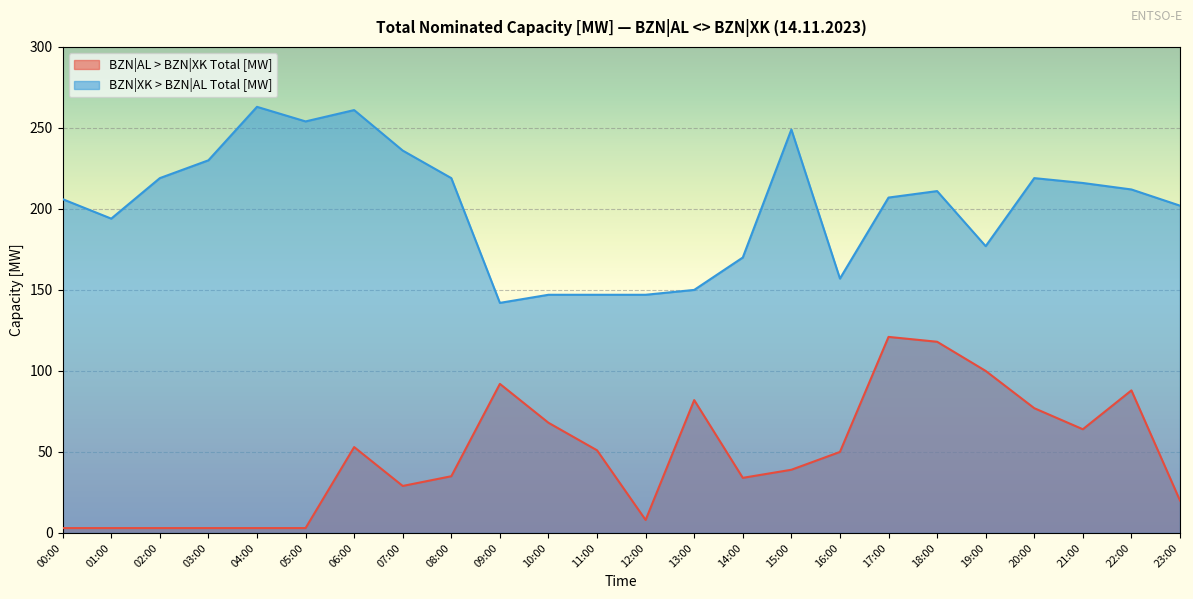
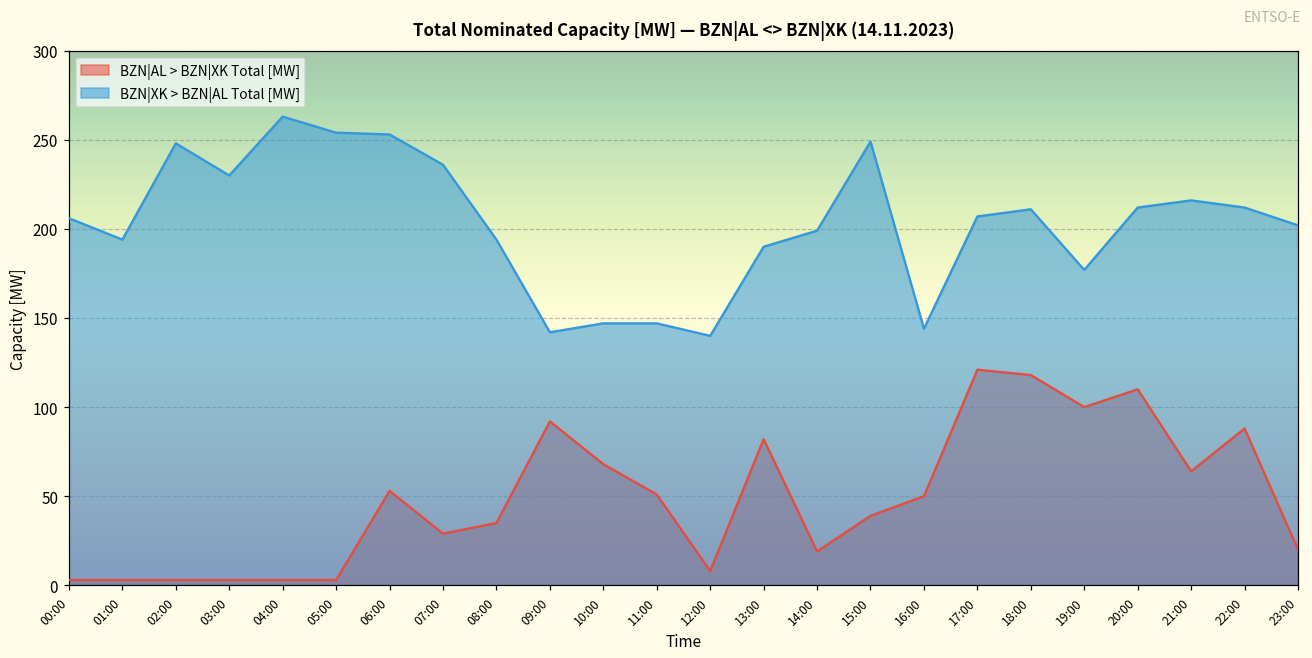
  {
    "BZN|AL > BZN|XK Total [MW]": {
      "00:00": 3,
      "01:00": 3,
      "02:00": 3,
      "03:00": 3,
      "04:00": 3,
      "05:00": 3,
      "06:00": 53,
      "07:00": 29,
      "08:00": 35,
      "09:00": 92,
      "10:00": 68,
      "11:00": 51,
      "12:00": 8,
      "13:00": 82,
-     "14:00": 34,
+     "14:00": 19,
      "15:00": 39,
      "16:00": 50,
      "17:00": 121,
      "18:00": 118,
      "19:00": 100,
-     "20:00": 77,
+     "20:00": 110,
      "21:00": 64,
      "22:00": 88,
      "23:00": 20
    },
    "BZN|XK > BZN|AL Total [MW]": {
      "00:00": 206,
      "01:00": 194,
-     "02:00": 219,
+     "02:00": 248,
      "03:00": 230,
      "04:00": 263,
      "05:00": 254,
-     "06:00": 261,
+     "06:00": 253,
      "07:00": 236,
-     "08:00": 219,
+     "08:00": 194,
      "09:00": 142,
      "10:00": 147,
      "11:00": 147,
-     "12:00": 147,
-     "13:00": 150,
-     "14:00": 170,
+     "12:00": 140,
+     "13:00": 190,
+     "14:00": 199,
      "15:00": 249,
-     "16:00": 157,
+     "16:00": 144,
      "17:00": 207,
      "18:00": 211,
      "19:00": 177,
-     "20:00": 219,
+     "20:00": 212,
      "21:00": 216,
      "22:00": 212,
      "23:00": 202
    }
  }
